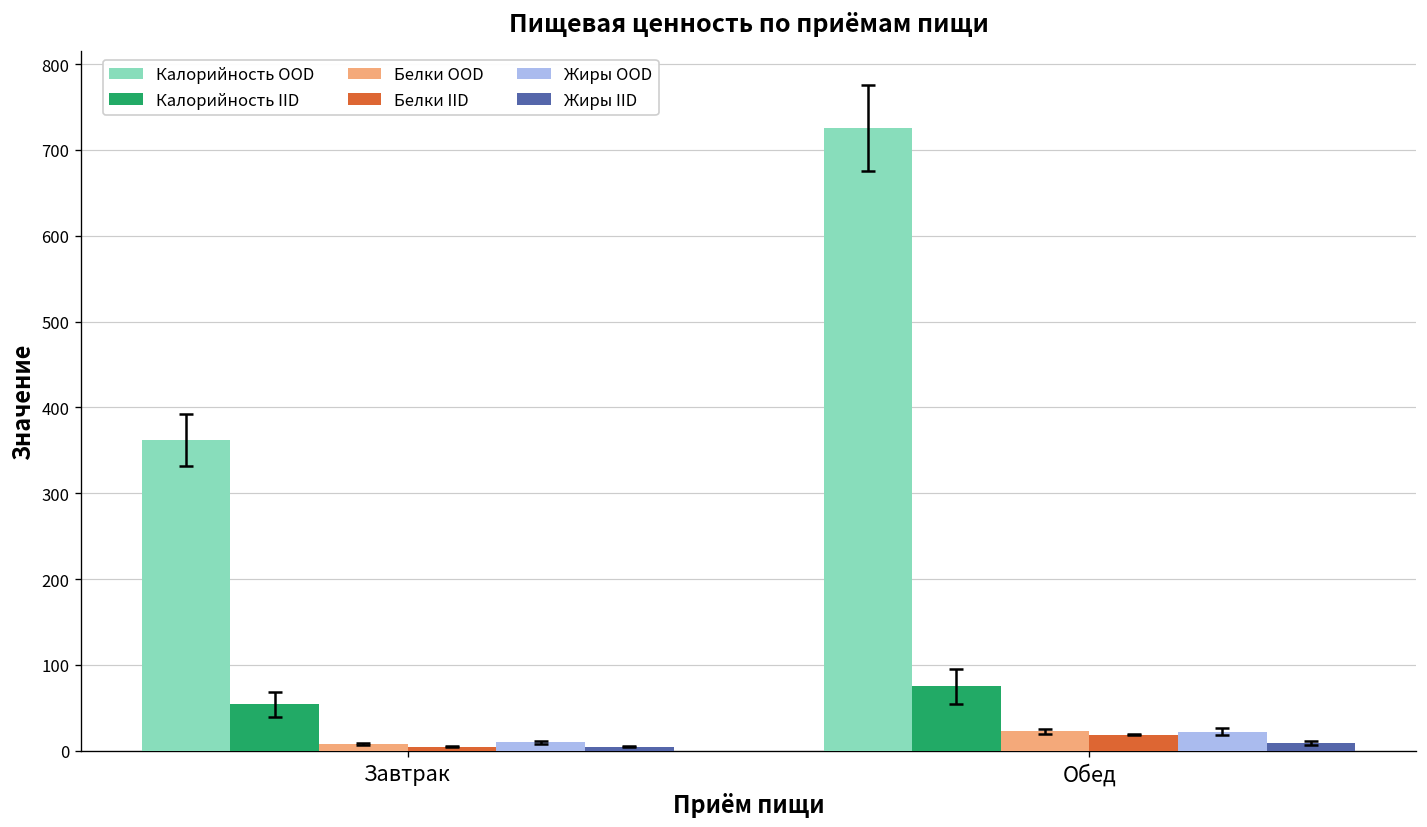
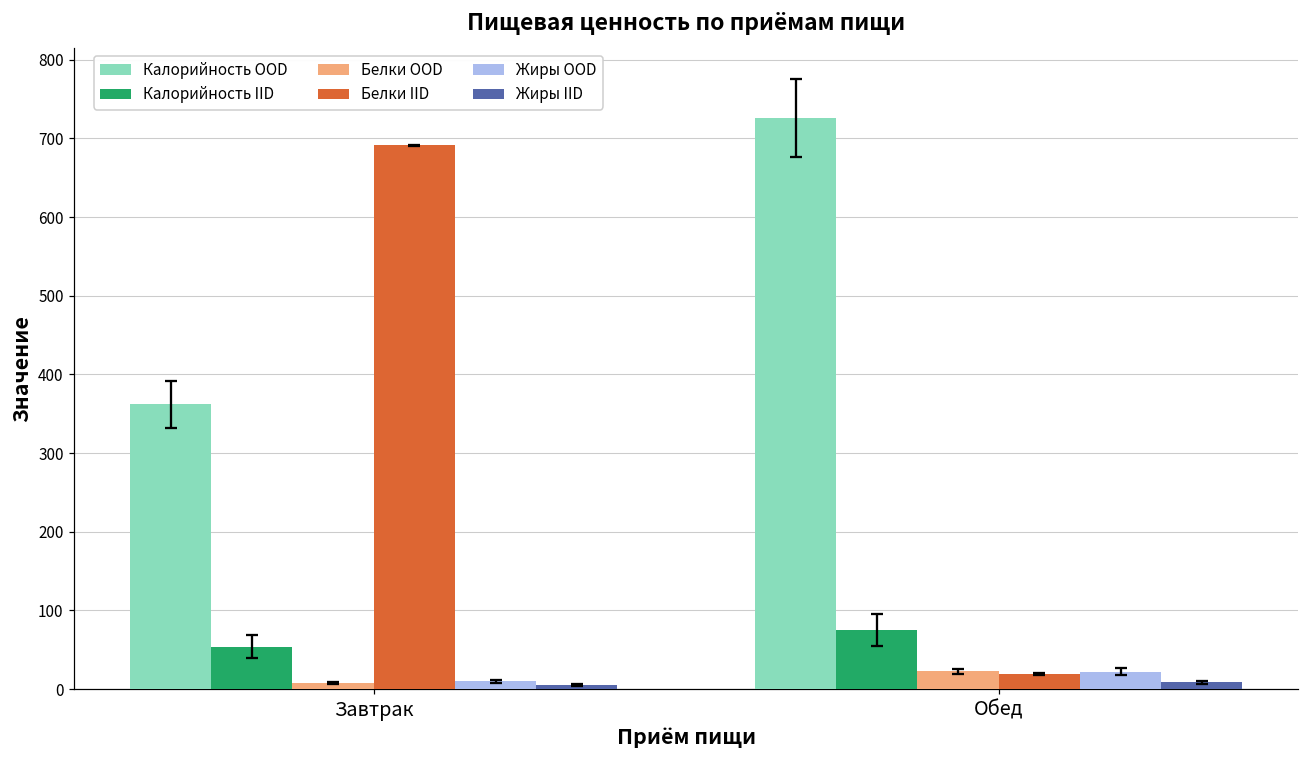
  {
    "Калорийность OOD": {
      "Завтрак": 360,
      "Обед": 730
    },
    "Калорийность IID": {
      "Завтрак": 50,
      "Обед": 80
    },
    "Белки OOD": {
      "Завтрак": 10,
      "Обед": 20
    },
    "Белки IID": {
-     "Завтрак": 10,
+     "Завтрак": 690,
      "Обед": 20
    },
    "Жиры OOD": {
      "Завтрак": 10,
      "Обед": 20
    }
  }
